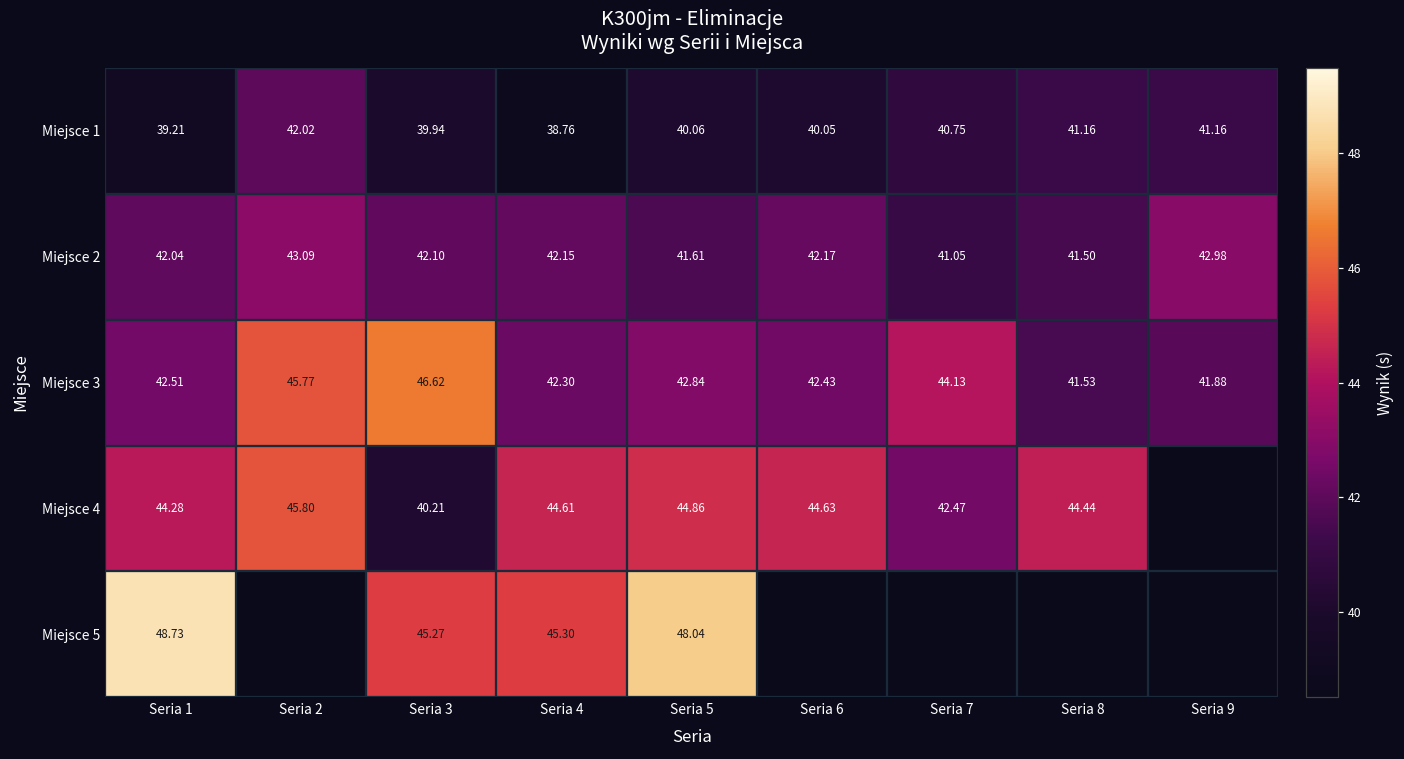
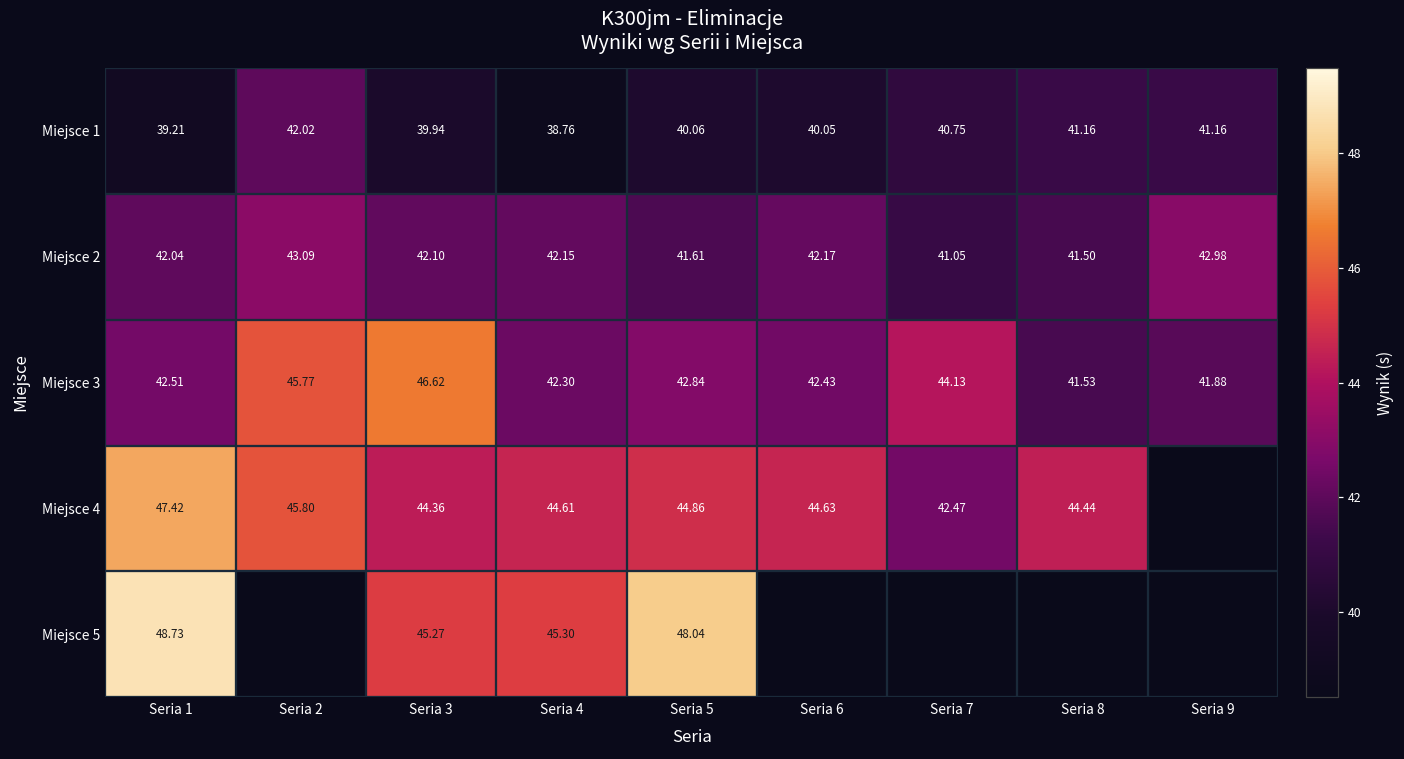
  {
    "Miejsce 1": {
      "Seria 1": 39.21,
      "Seria 2": 42.02,
      "Seria 3": 39.94,
      "Seria 4": 38.76,
      "Seria 5": 40.06,
      "Seria 6": 40.05,
      "Seria 7": 40.75,
      "Seria 8": 41.16,
      "Seria 9": 41.16
    },
    "Miejsce 2": {
      "Seria 1": 42.04,
      "Seria 2": 43.09,
      "Seria 3": 42.10,
      "Seria 4": 42.15,
      "Seria 5": 41.61,
      "Seria 6": 42.17,
      "Seria 7": 41.05,
      "Seria 8": 41.50,
      "Seria 9": 42.98
    },
    "Miejsce 3": {
      "Seria 1": 42.51,
      "Seria 2": 45.77,
      "Seria 3": 46.62,
      "Seria 4": 42.30,
      "Seria 5": 42.84,
      "Seria 6": 42.43,
      "Seria 7": 44.13,
      "Seria 8": 41.53,
      "Seria 9": 41.88
    },
    "Miejsce 4": {
-     "Seria 1": 44.28,
+     "Seria 1": 47.42,
      "Seria 2": 45.80,
-     "Seria 3": 40.21,
+     "Seria 3": 44.36,
      "Seria 4": 44.61,
      "Seria 5": 44.86,
      "Seria 6": 44.63,
      "Seria 7": 42.47,
      "Seria 8": 44.44
    },
    "Miejsce 5": {
      "Seria 1": 48.73,
      "Seria 3": 45.27,
      "Seria 4": 45.30,
      "Seria 5": 48.04
    }
  }
